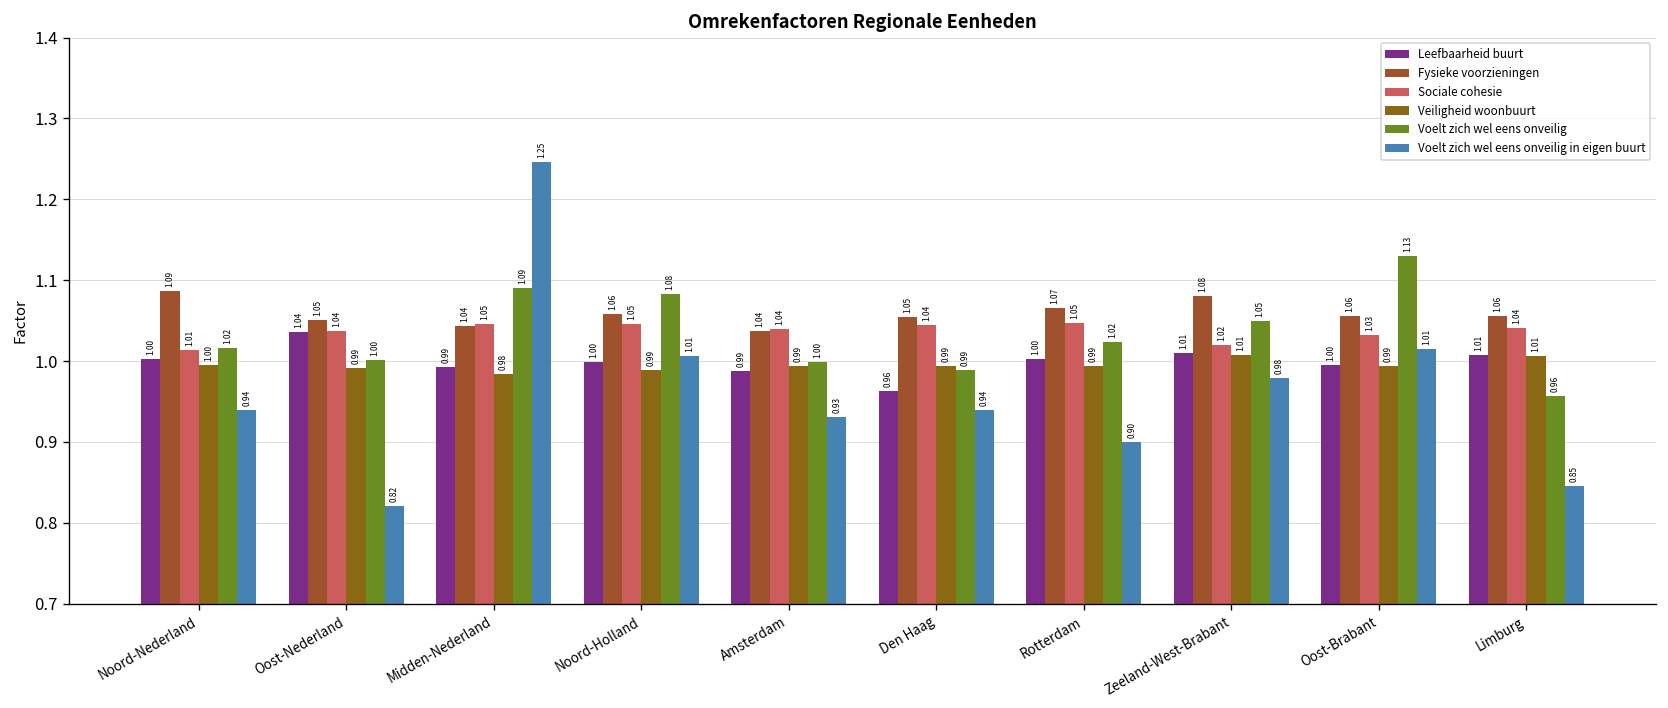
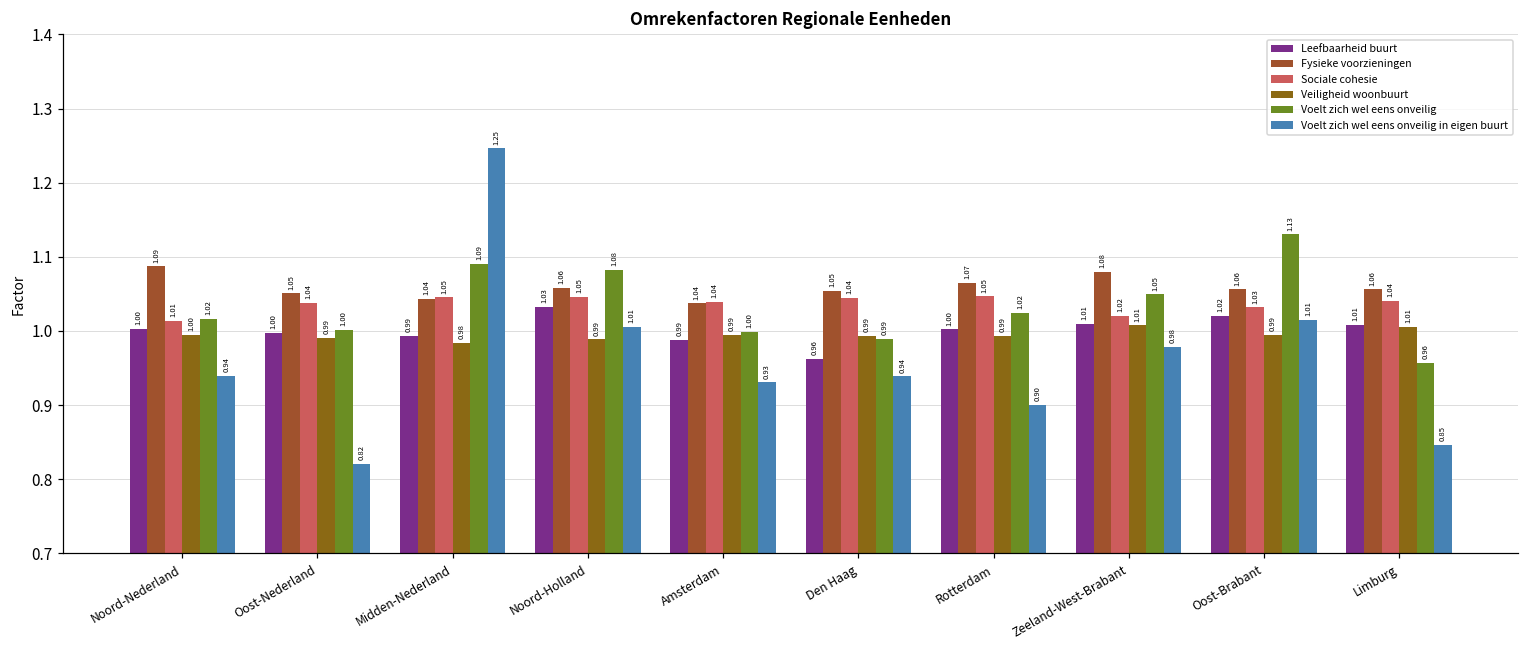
  {
    "Leefbaarheid buurt": {
      "Noord-Nederland": 1.00,
-     "Oost-Nederland": 1.04,
+     "Oost-Nederland": 1.00,
      "Midden-Nederland": 0.99,
-     "Noord-Holland": 1.00,
+     "Noord-Holland": 1.03,
      "Amsterdam": 0.99,
      "Den Haag": 0.96,
      "Rotterdam": 1.00,
      "Zeeland-West-Brabant": 1.01,
-     "Oost-Brabant": 1.00,
+     "Oost-Brabant": 1.02,
      "Limburg": 1.01
    },
    "Sociale cohesie": {
      "Noord-Nederland": 1.01,
      "Oost-Nederland": 1.04,
      "Midden-Nederland": 1.05,
      "Noord-Holland": 1.05,
      "Amsterdam": 1.04,
      "Den Haag": 1.04,
      "Rotterdam": 1.05,
      "Zeeland-West-Brabant": 1.02,
      "Oost-Brabant": 1.03,
      "Limburg": 1.04
    },
    "Voelt zich wel eens onveilig in eigen buurt": {
      "Noord-Nederland": 0.94,
      "Oost-Nederland": 0.82,
      "Midden-Nederland": 1.25,
      "Noord-Holland": 1.01,
      "Amsterdam": 0.93,
      "Den Haag": 0.94,
      "Rotterdam": 0.90,
      "Zeeland-West-Brabant": 0.98,
      "Oost-Brabant": 1.01,
      "Limburg": 0.85
    }
  }
